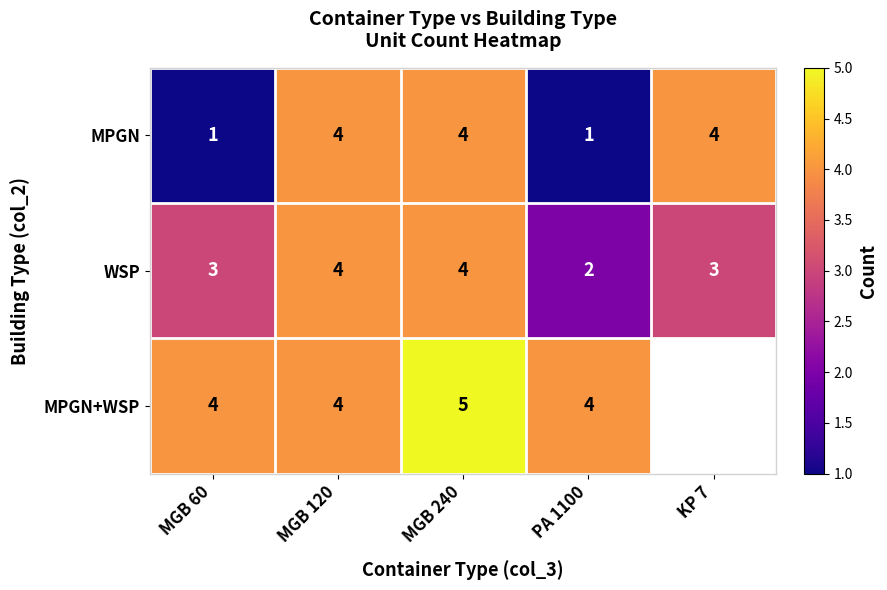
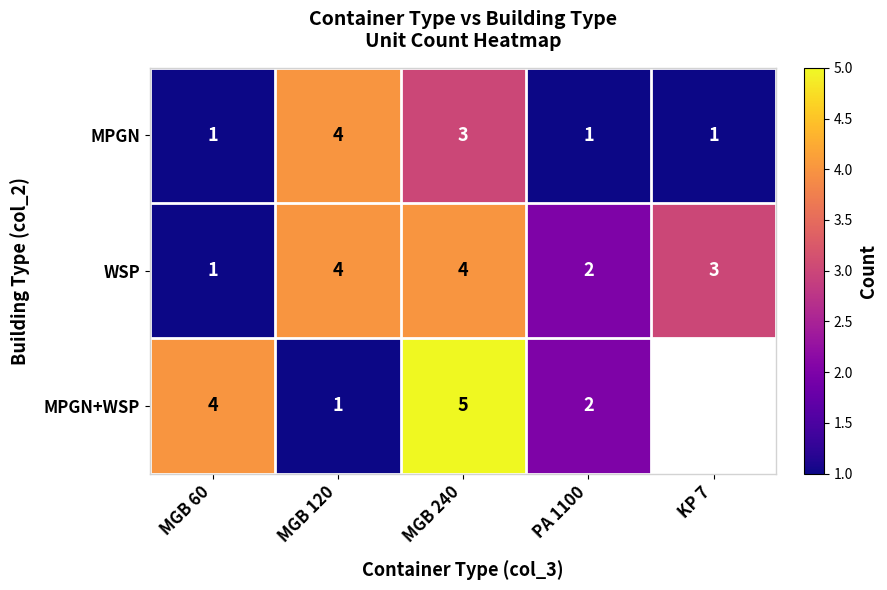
  {
    "MPGN": {
      "MGB 60": 1,
      "MGB 120": 4,
-     "MGB 240": 4,
+     "MGB 240": 3,
      "PA 1100": 1,
-     "KP 7": 4
+     "KP 7": 1
    },
    "WSP": {
-     "MGB 60": 3,
+     "MGB 60": 1,
      "MGB 120": 4,
      "MGB 240": 4,
      "PA 1100": 2,
      "KP 7": 3
    },
    "MPGN+WSP": {
      "MGB 60": 4,
-     "MGB 120": 4,
+     "MGB 120": 1,
      "MGB 240": 5,
-     "PA 1100": 4
+     "PA 1100": 2
    }
  }
